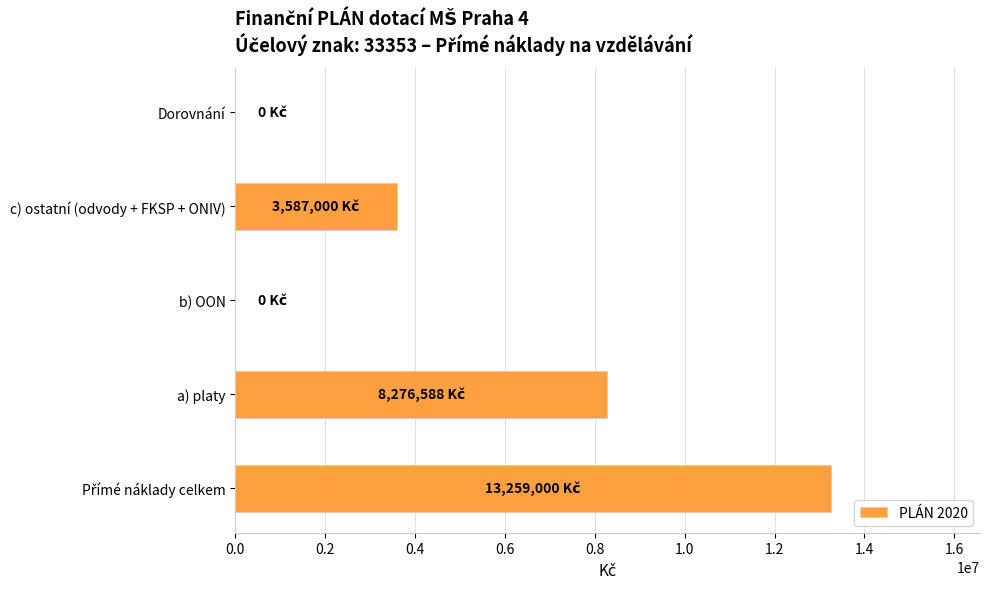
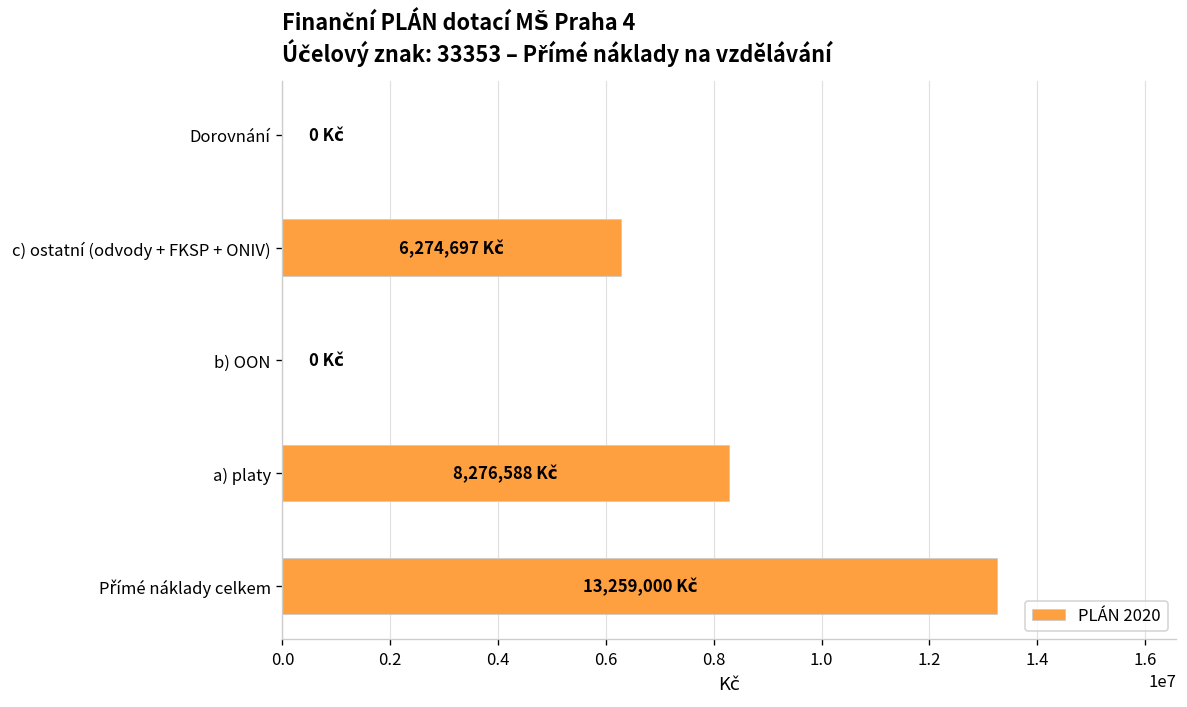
  {
    "Dorovnání": "0",
-   "c) ostatní (odvody + FKSP + ONIV)": "3,587,000",
+   "c) ostatní (odvody + FKSP + ONIV)": "6,274,697",
    "b) OON": "0",
    "a) platy": "8,276,588",
    "Přímé náklady celkem": "13,259,000"
  }
